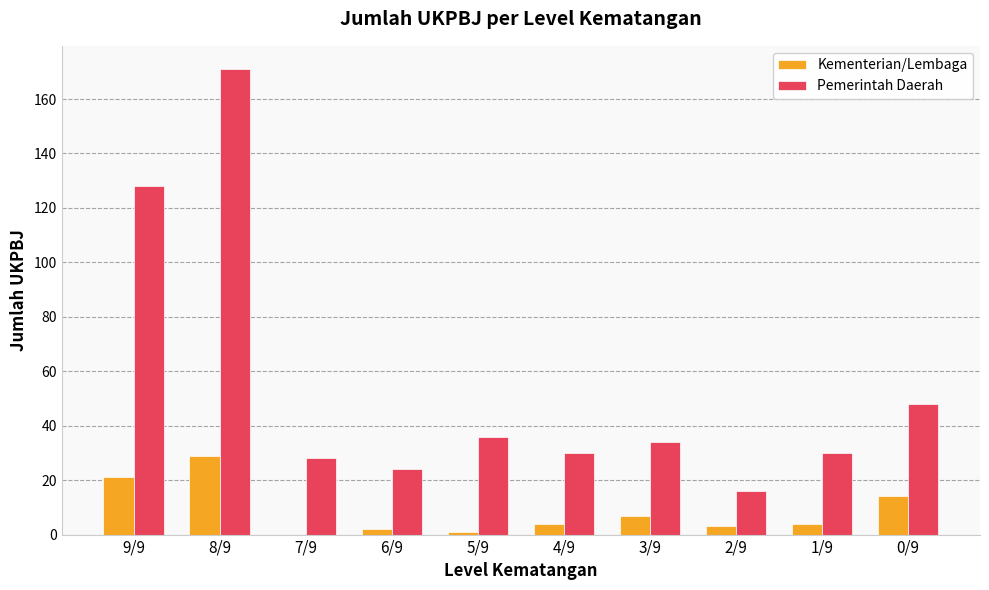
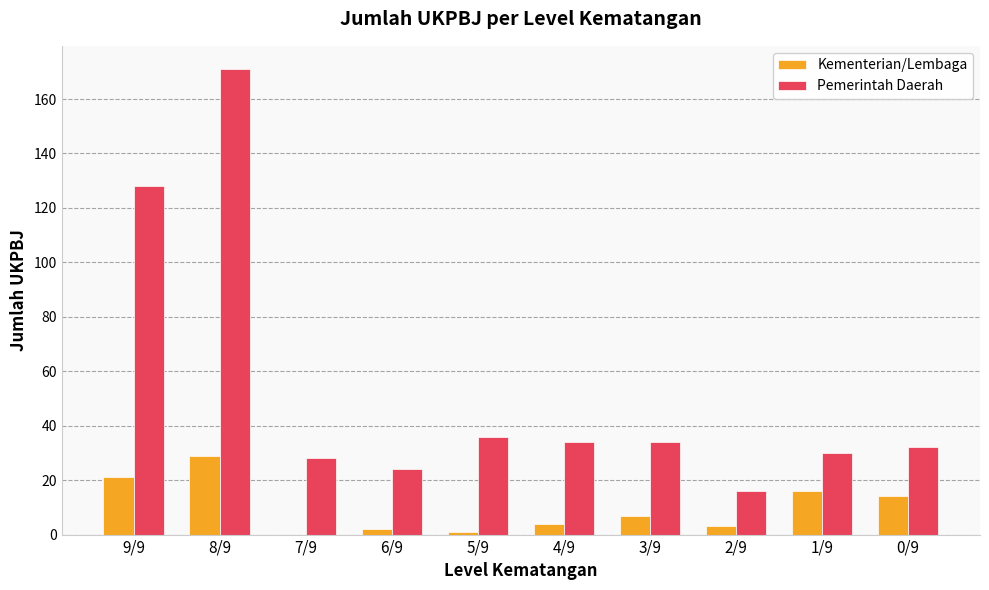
  {
    "Kementerian/Lembaga": {
      "9/9": 21,
      "8/9": 29,
      "7/9": 0,
      "6/9": 2,
      "5/9": 1,
      "4/9": 4,
      "3/9": 7,
      "2/9": 3,
-     "1/9": 4,
+     "1/9": 16,
      "0/9": 14
    },
    "Pemerintah Daerah": {
      "9/9": 128,
      "8/9": 171,
      "7/9": 28,
      "6/9": 24,
      "5/9": 36,
-     "4/9": 30,
+     "4/9": 34,
      "3/9": 34,
      "2/9": 16,
      "1/9": 30,
-     "0/9": 48
+     "0/9": 32
    }
  }
